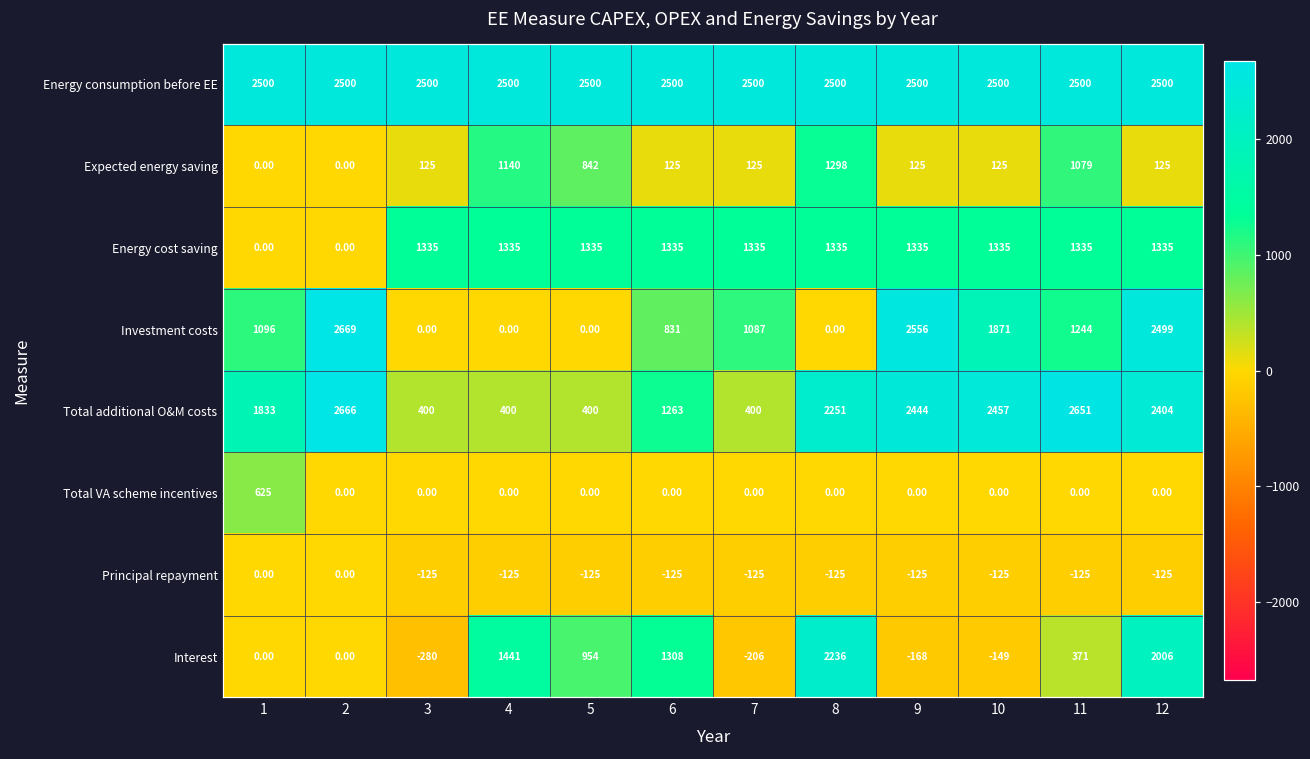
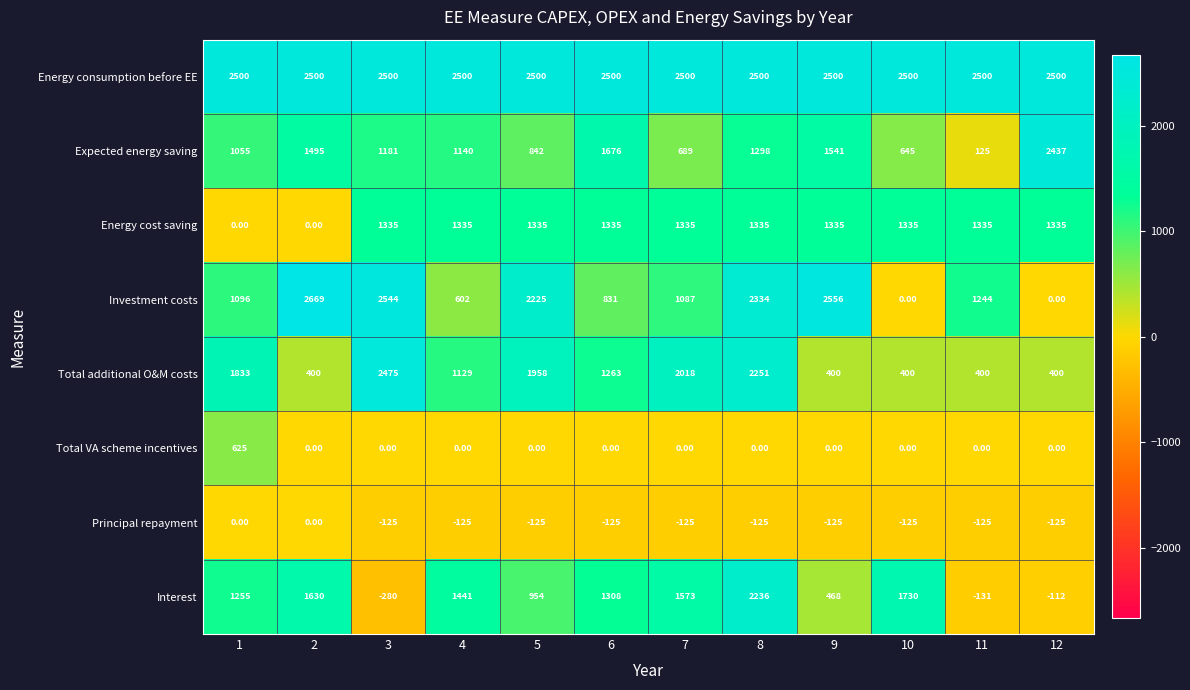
  {
    "Energy consumption before EE": {
      "1": 2500,
      "2": 2500,
      "3": 2500,
      "4": 2500,
      "5": 2500,
      "6": 2500,
      "7": 2500,
      "8": 2500,
      "9": 2500,
      "10": 2500,
      "11": 2500,
      "12": 2500
    },
    "Expected energy saving": {
-     "1": 0.00,
-     "2": 0.00,
-     "3": 125,
+     "1": 1055,
+     "2": 1495,
+     "3": 1181,
      "4": 1140,
      "5": 842,
-     "6": 125,
-     "7": 125,
+     "6": 1676,
+     "7": 689,
      "8": 1298,
-     "9": 125,
-     "10": 125,
-     "11": 1079,
-     "12": 125
+     "9": 1541,
+     "10": 645,
+     "11": 125,
+     "12": 2437
    },
    "Energy cost saving": {
      "1": 0.00,
      "2": 0.00,
      "3": 1335,
      "4": 1335,
      "5": 1335,
      "6": 1335,
      "7": 1335,
      "8": 1335,
      "9": 1335,
      "10": 1335,
      "11": 1335,
      "12": 1335
    },
    "Investment costs": {
      "1": 1096,
      "2": 2669,
-     "3": 0.00,
-     "4": 0.00,
-     "5": 0.00,
+     "3": 2544,
+     "4": 602,
+     "5": 2225,
      "6": 831,
      "7": 1087,
-     "8": 0.00,
+     "8": 2334,
      "9": 2556,
-     "10": 1871,
+     "10": 0.00,
      "11": 1244,
-     "12": 2499
+     "12": 0.00
    },
    "Total additional O&M costs": {
      "1": 1833,
-     "2": 2666,
-     "3": 400,
-     "4": 400,
-     "5": 400,
+     "2": 400,
+     "3": 2475,
+     "4": 1129,
+     "5": 1958,
      "6": 1263,
-     "7": 400,
+     "7": 2018,
      "8": 2251,
-     "9": 2444,
-     "10": 2457,
-     "11": 2651,
-     "12": 2404
+     "9": 400,
+     "10": 400,
+     "11": 400,
+     "12": 400
    },
    "Total VA scheme incentives": {
      "1": 625,
      "2": 0.00,
      "3": 0.00,
      "4": 0.00,
      "5": 0.00,
      "6": 0.00,
      "7": 0.00,
      "8": 0.00,
      "9": 0.00,
      "10": 0.00,
      "11": 0.00,
      "12": 0.00
    },
    "Principal repayment": {
      "1": 0.00,
      "2": 0.00,
      "3": -125,
      "4": -125,
      "5": -125,
      "6": -125,
      "7": -125,
      "8": -125,
      "9": -125,
      "10": -125,
      "11": -125,
      "12": -125
    },
    "Interest": {
-     "1": 0.00,
-     "2": 0.00,
+     "1": 1255,
+     "2": 1630,
      "3": -280,
      "4": 1441,
      "5": 954,
      "6": 1308,
-     "7": -206,
+     "7": 1573,
      "8": 2236,
-     "9": -168,
-     "10": -149,
-     "11": 371,
-     "12": 2006
+     "9": 468,
+     "10": 1730,
+     "11": -131,
+     "12": -112
    }
  }
